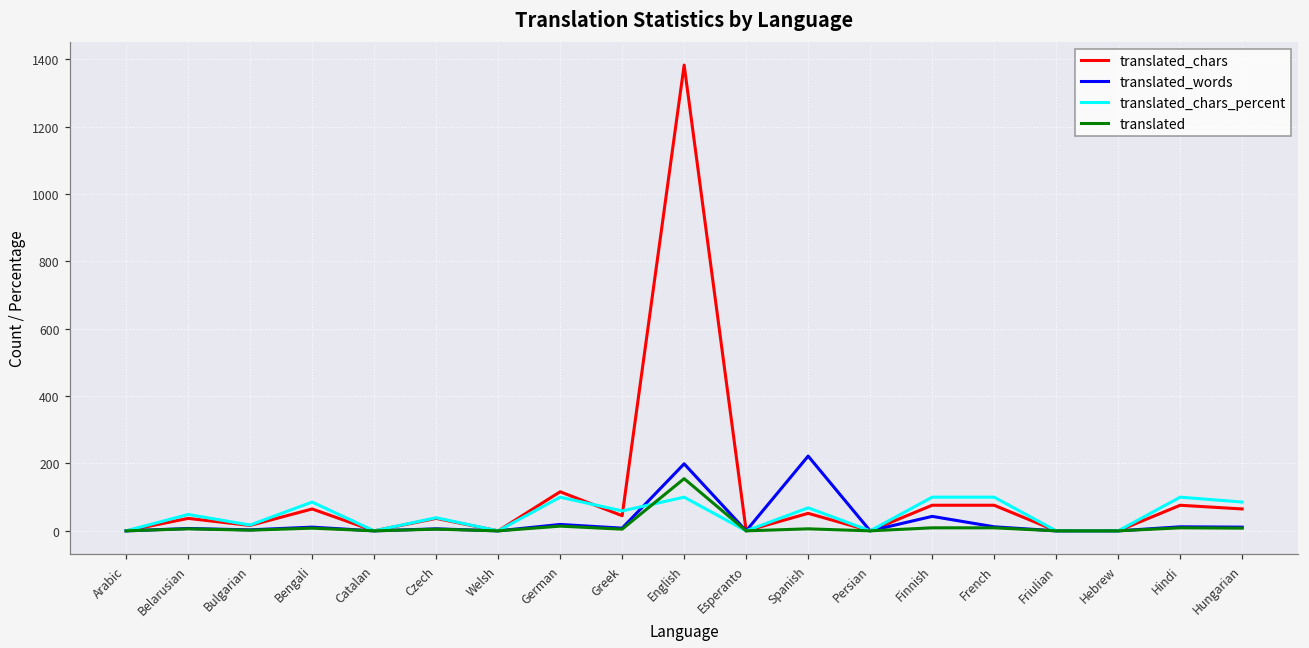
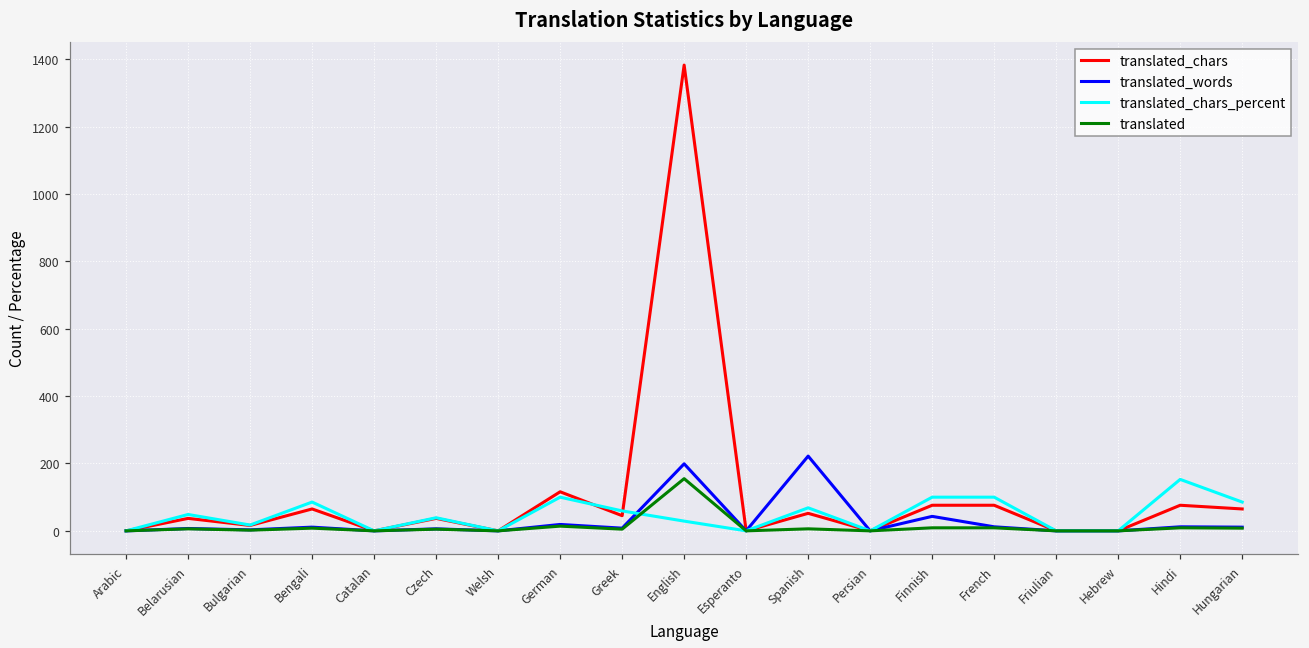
  {
    "translated_chars": {
      "Belarusian": 40,
      "Bengali": 70,
      "German": 120,
      "Greek": 50,
      "English": 1380,
      "Spanish": 50,
      "Finnish": 80,
      "French": 80,
      "Hindi": 80,
      "Hungarian": 70
    },
    "translated_words": {
      "English": 200,
      "Spanish": 220,
      "Finnish": 40
    },
    "translated_chars_percent": {
      "Belarusian": 50,
      "Bengali": 90,
      "German": 100,
      "Greek": 60,
-     "English": 100,
+     "English": 30,
      "Spanish": 70,
      "Finnish": 100,
      "French": 100,
-     "Hindi": 100,
+     "Hindi": 150,
      "Hungarian": 90
    },
    "translated": {
      "English": 160,
      "Spanish": 10,
      "Finnish": 10
    }
  }
